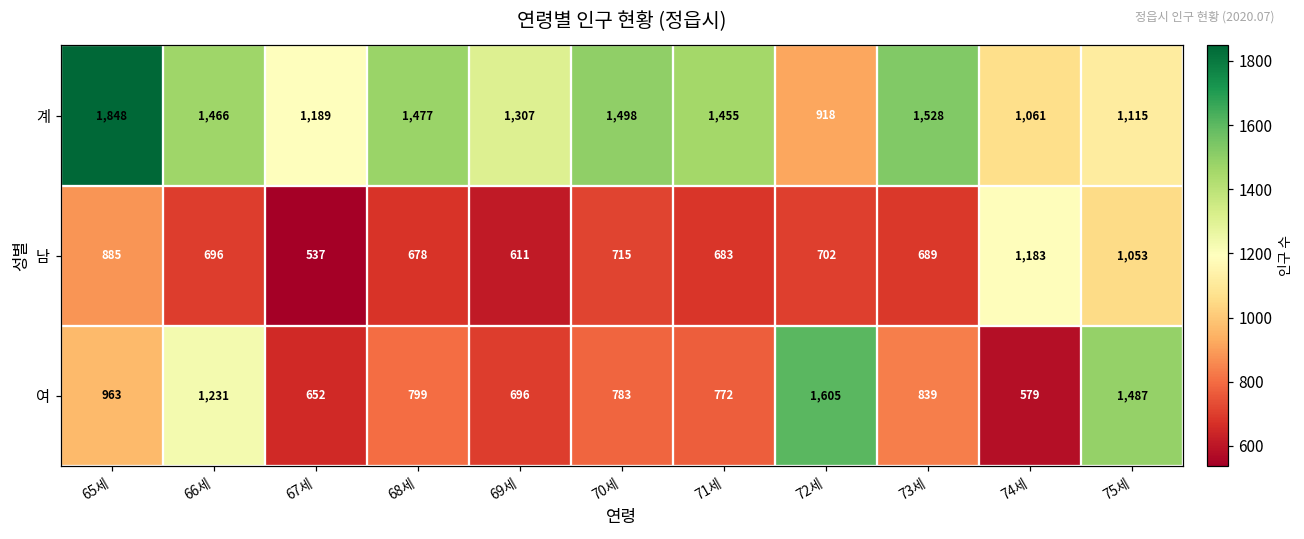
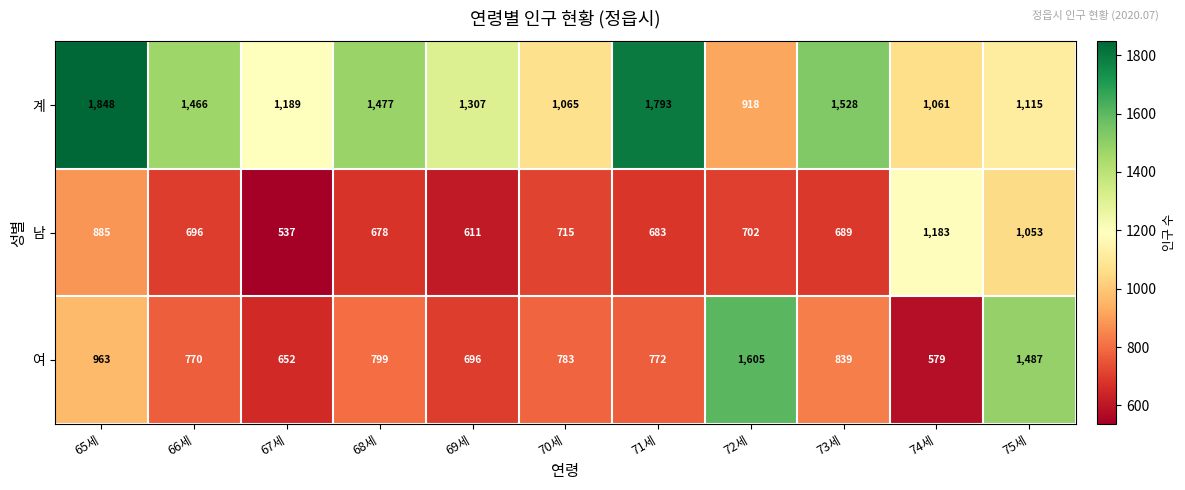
  {
    "계": {
      "65세": "1,848",
      "66세": "1,466",
      "67세": "1,189",
      "68세": "1,477",
      "69세": "1,307",
-     "70세": "1,498",
-     "71세": "1,455",
+     "70세": "1,065",
+     "71세": "1,793",
      "72세": "918",
      "73세": "1,528",
      "74세": "1,061",
      "75세": "1,115"
    },
    "남": {
      "65세": "885",
      "66세": "696",
      "67세": "537",
      "68세": "678",
      "69세": "611",
      "70세": "715",
      "71세": "683",
      "72세": "702",
      "73세": "689",
      "74세": "1,183",
      "75세": "1,053"
    },
    "여": {
      "65세": "963",
-     "66세": "1,231",
+     "66세": "770",
      "67세": "652",
      "68세": "799",
      "69세": "696",
      "70세": "783",
      "71세": "772",
      "72세": "1,605",
      "73세": "839",
      "74세": "579",
      "75세": "1,487"
    }
  }
